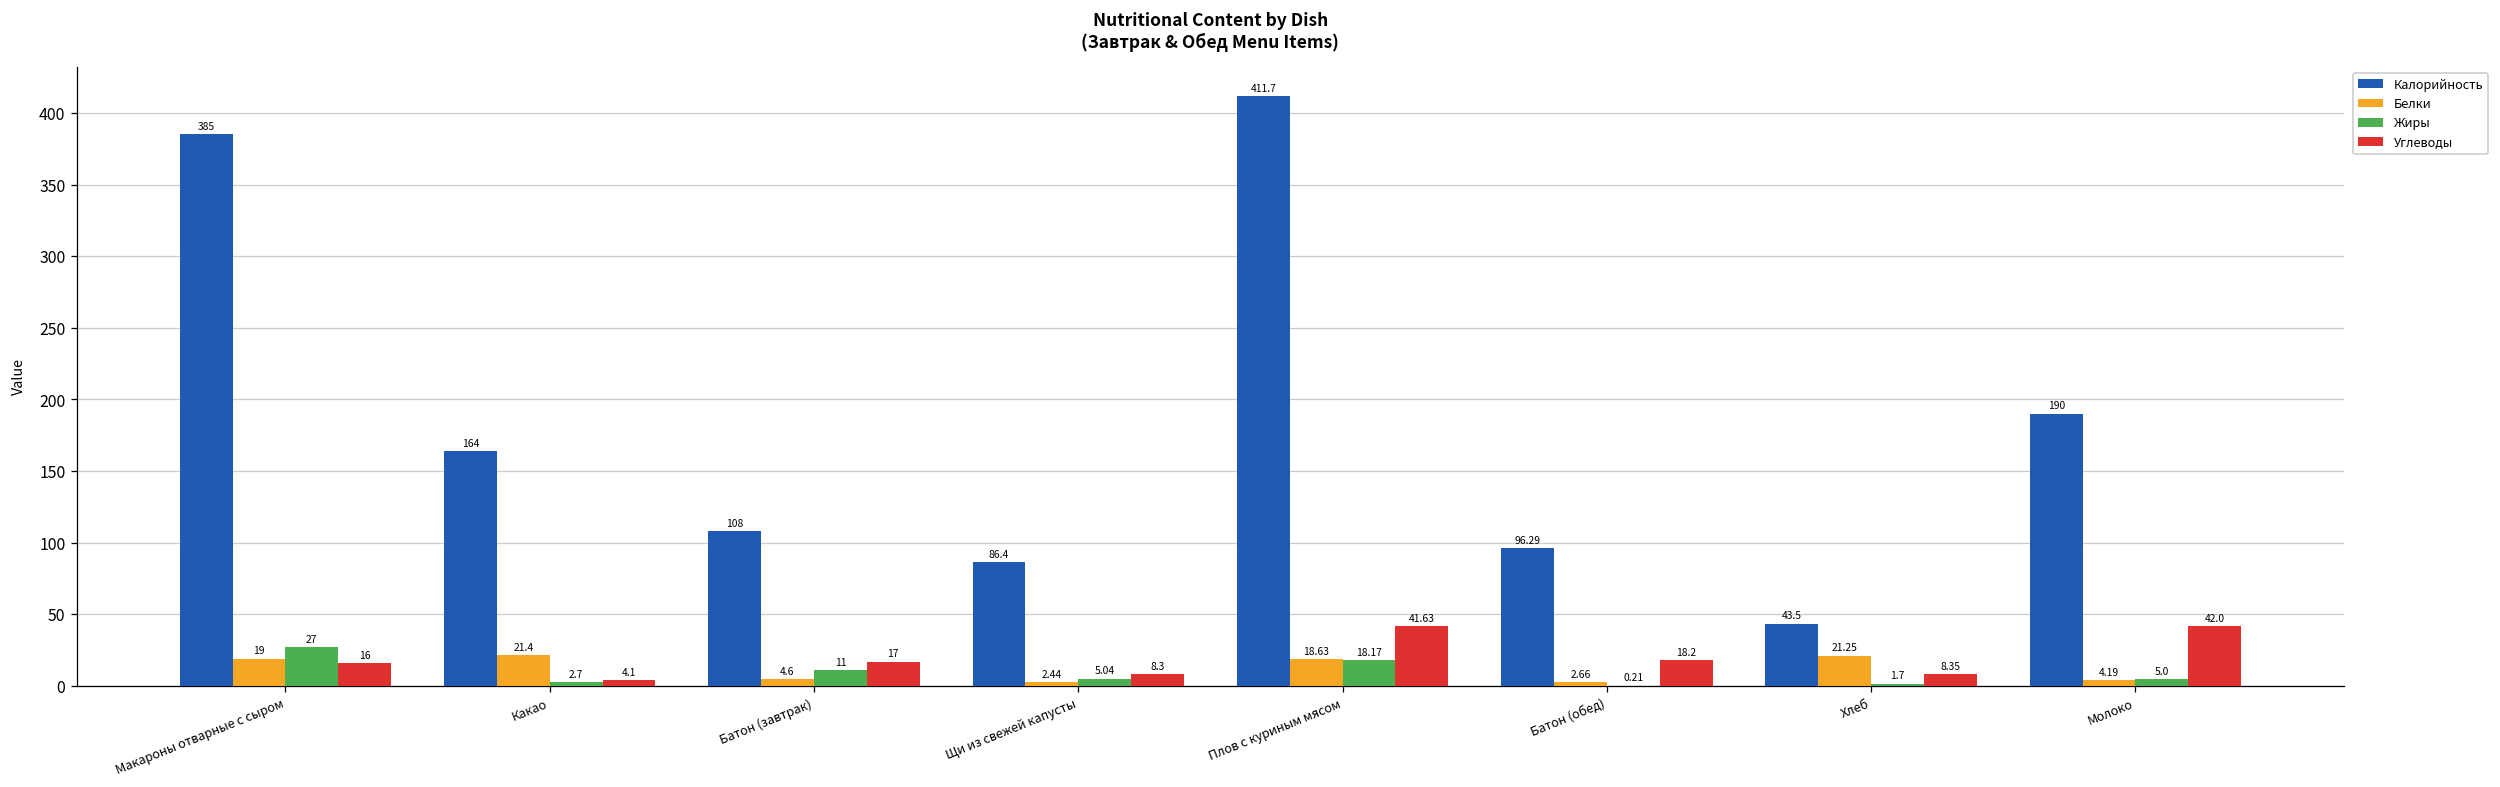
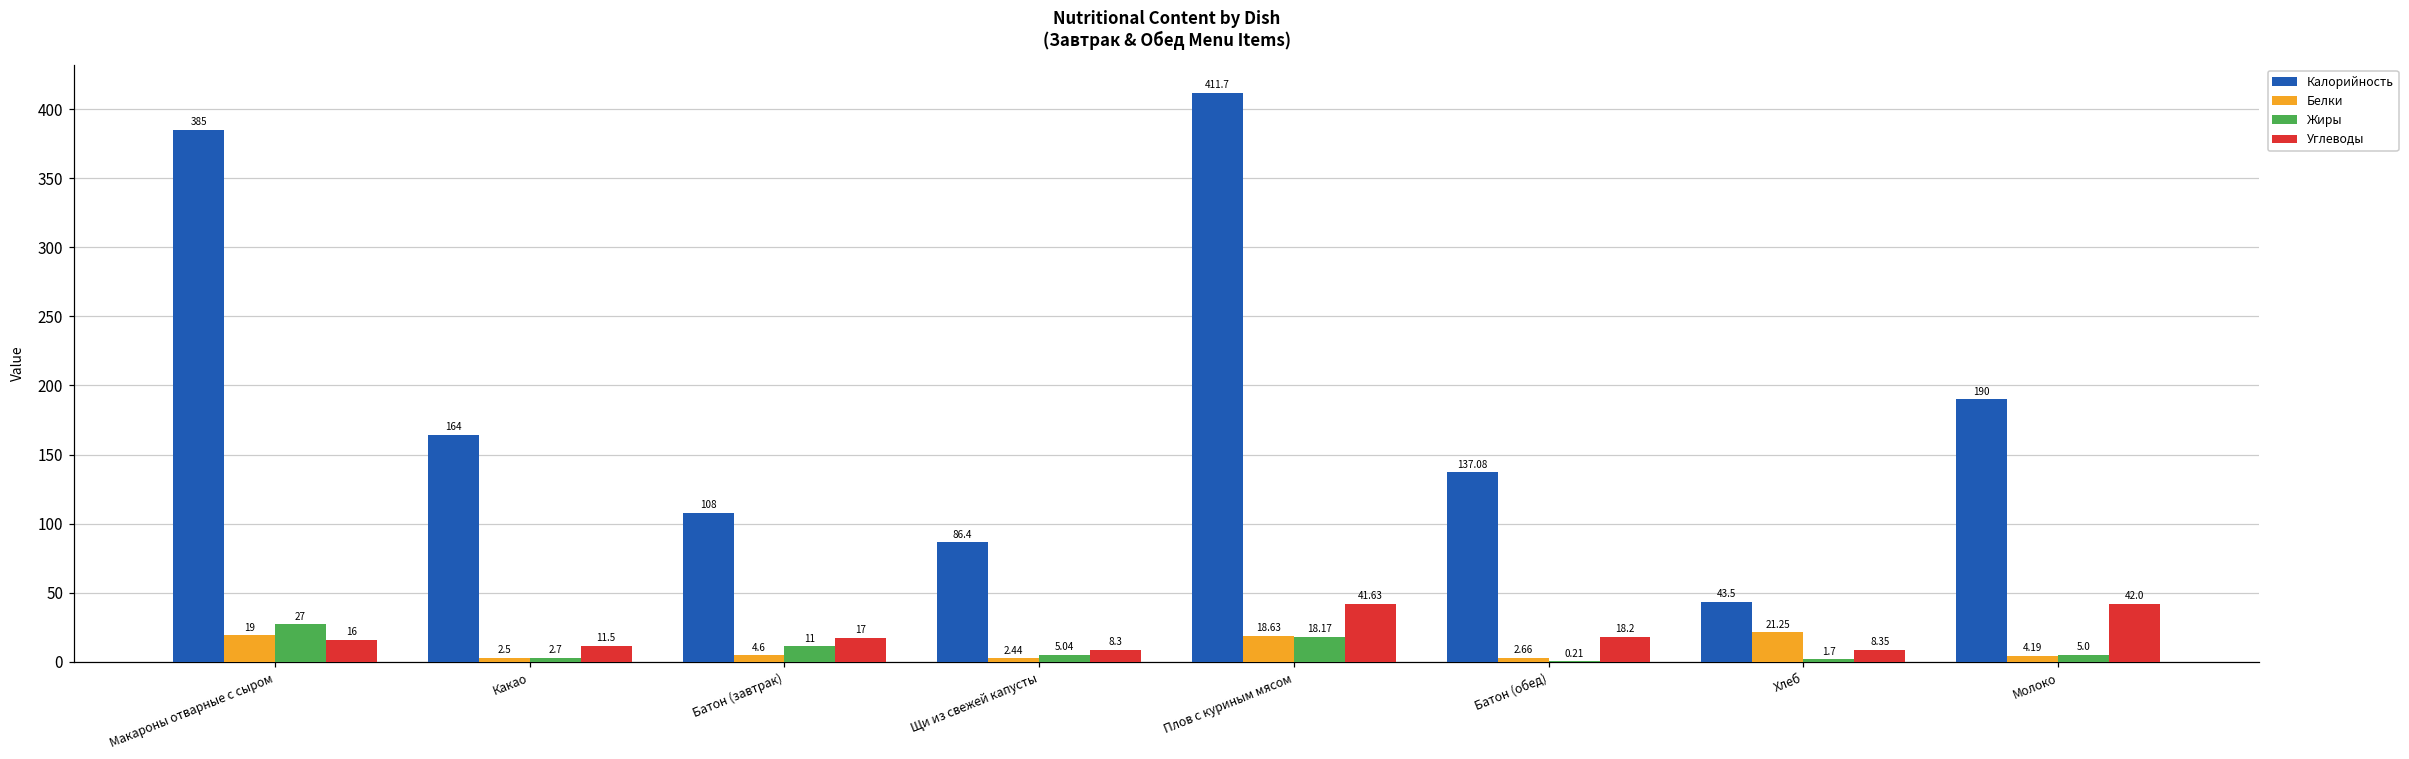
  {
    "Калорийность": {
      "Макароны отварные с сыром": 385,
      "Какао": 164,
      "Батон (завтрак)": 108,
      "Щи из свежей капусты": 86.4,
      "Плов с куриным мясом": 411.7,
-     "Батон (обед)": 96.29,
+     "Батон (обед)": 137.08,
      "Хлеб": 43.5,
      "Молоко": 190
    },
    "Белки": {
      "Макароны отварные с сыром": 19,
-     "Какао": 21.4,
+     "Какао": 2.5,
      "Батон (завтрак)": 4.6,
      "Щи из свежей капусты": 2.44,
      "Плов с куриным мясом": 18.63,
      "Батон (обед)": 2.66,
      "Хлеб": 21.25,
      "Молоко": 4.19
    },
    "Жиры": {
      "Макароны отварные с сыром": 27,
      "Какао": 2.7,
      "Батон (завтрак)": 11,
      "Щи из свежей капусты": 5.04,
      "Плов с куриным мясом": 18.17,
      "Батон (обед)": 0.21,
      "Хлеб": 1.7,
      "Молоко": 5.0
    },
    "Углеводы": {
      "Макароны отварные с сыром": 16,
-     "Какао": 4.1,
+     "Какао": 11.5,
      "Батон (завтрак)": 17,
      "Щи из свежей капусты": 8.3,
      "Плов с куриным мясом": 41.63,
      "Батон (обед)": 18.2,
      "Хлеб": 8.35,
      "Молоко": 42.0
    }
  }
